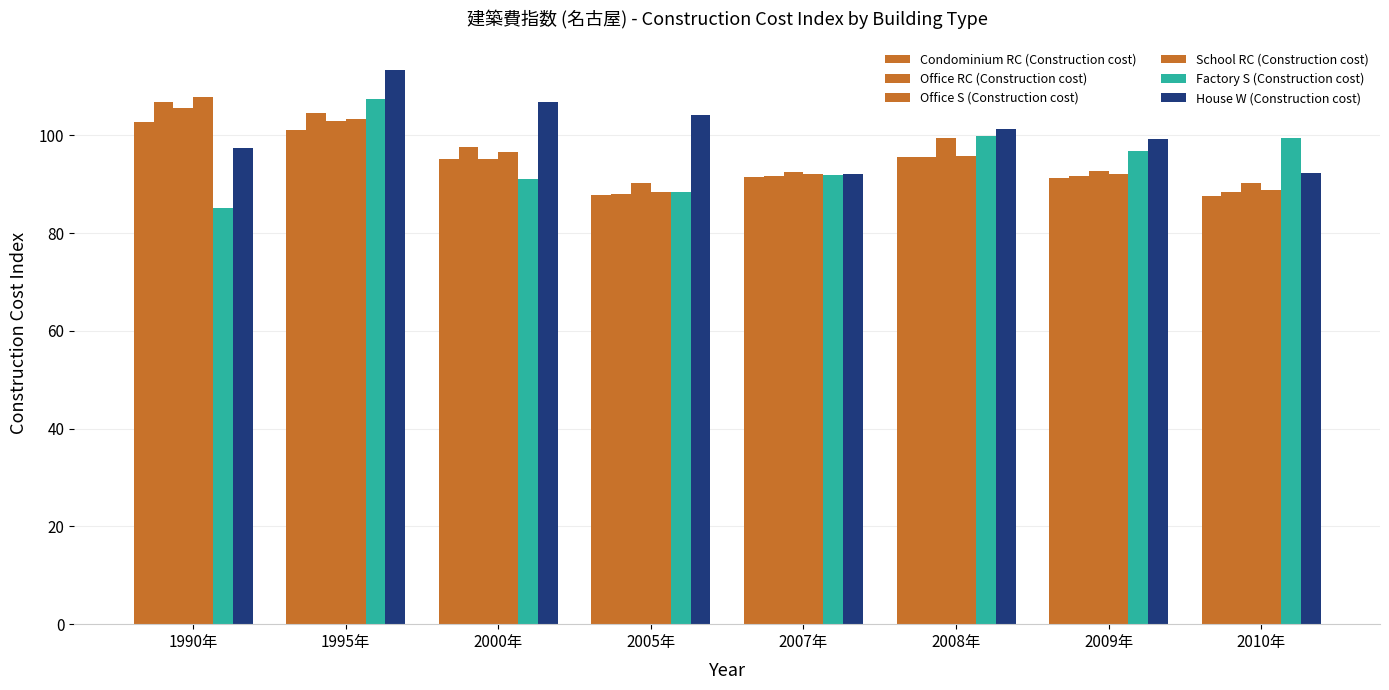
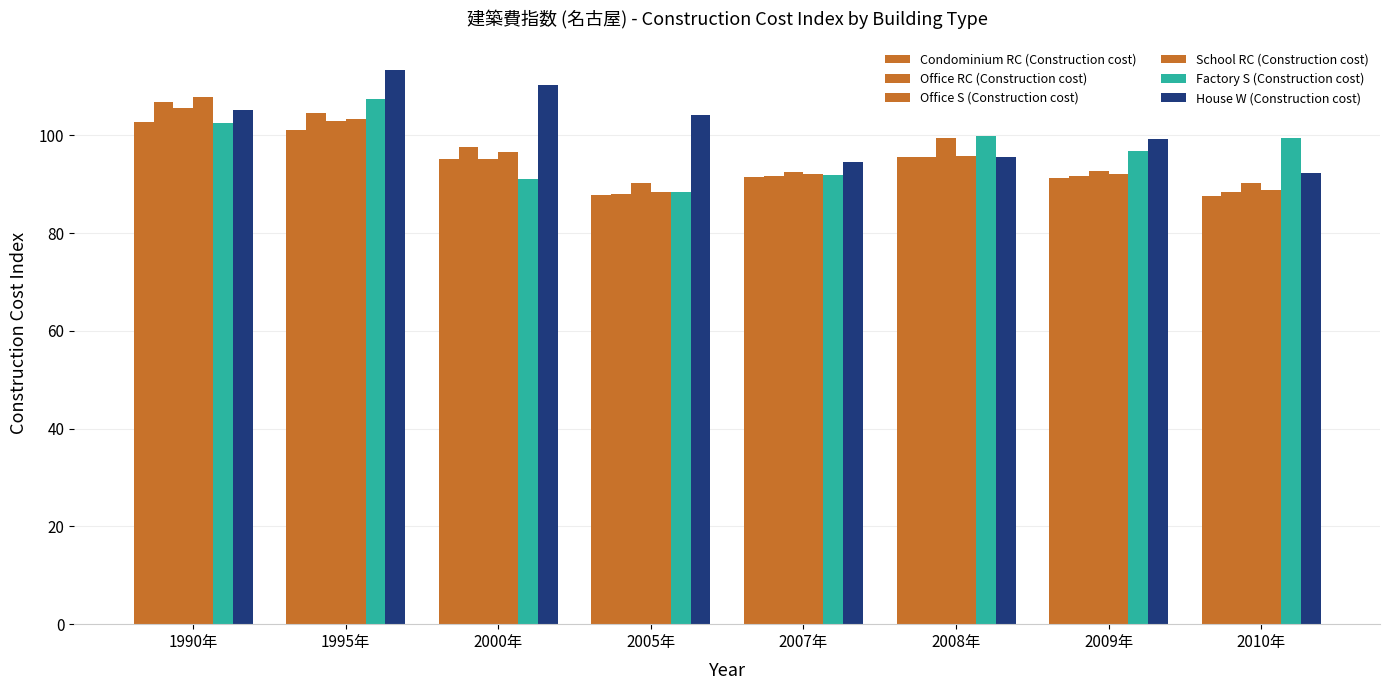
  {
    "Factory S (Construction cost)": {
-     "1990年": 85,
+     "1990年": 103,
      "1995年": 108,
      "2000年": 91,
      "2005年": 88,
      "2007年": 92,
      "2008年": 100,
      "2009年": 97,
      "2010年": 100
    },
    "House W (Construction cost)": {
-     "1990年": 98,
+     "1990年": 105,
      "1995年": 113,
-     "2000年": 107,
+     "2000年": 110,
      "2005年": 104,
-     "2007年": 92,
-     "2008年": 101,
+     "2007年": 95,
+     "2008年": 96,
      "2009年": 99,
      "2010年": 92
    }
  }
